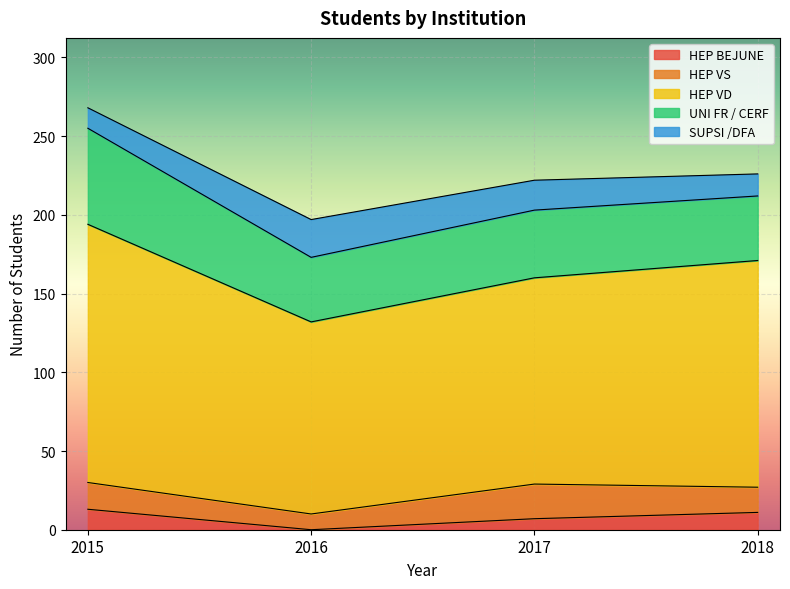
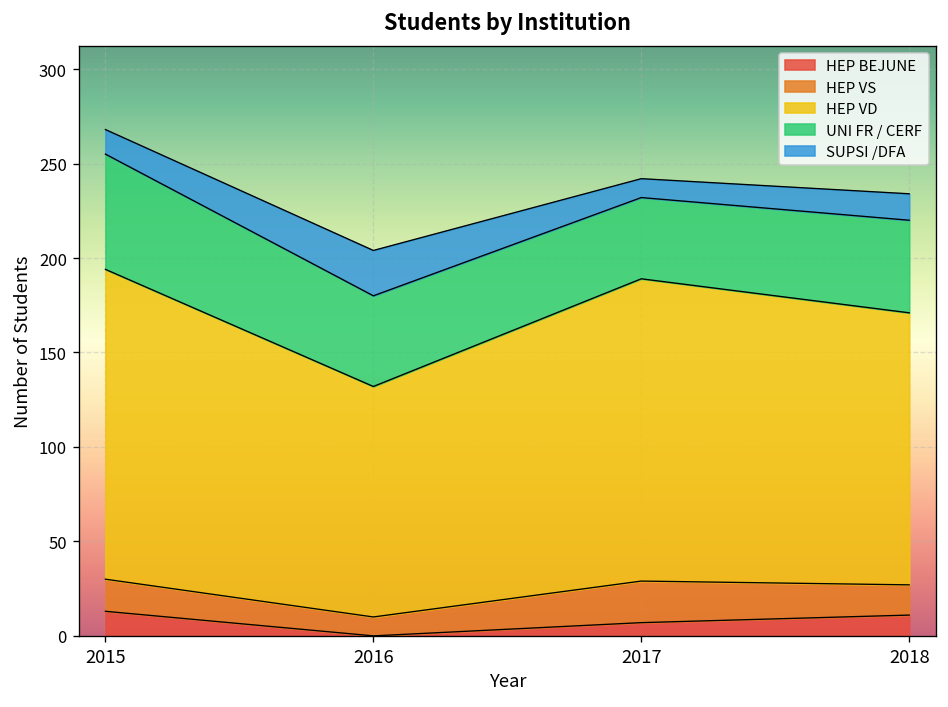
  {
    "HEP VD": {
      "2015": 164,
      "2016": 122,
-     "2017": 131,
+     "2017": 160,
      "2018": 144
    },
    "UNI FR / CERF": {
      "2015": 61,
-     "2016": 41,
+     "2016": 48,
      "2017": 43,
-     "2018": 41
+     "2018": 49
    },
    "SUPSI /DFA": {
      "2015": 13,
      "2016": 24,
-     "2017": 19,
+     "2017": 10,
      "2018": 14
    }
  }
